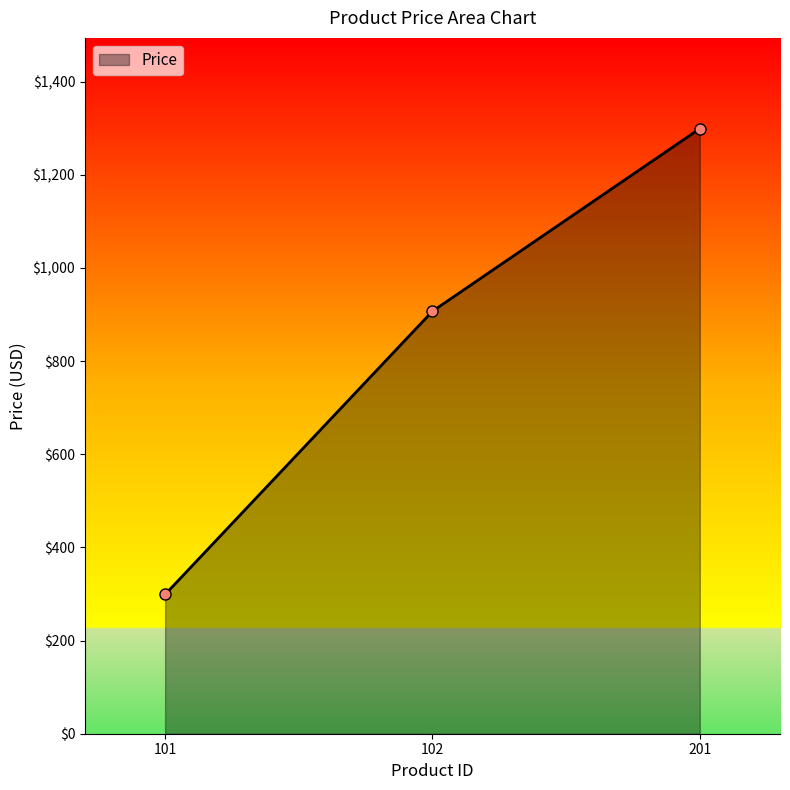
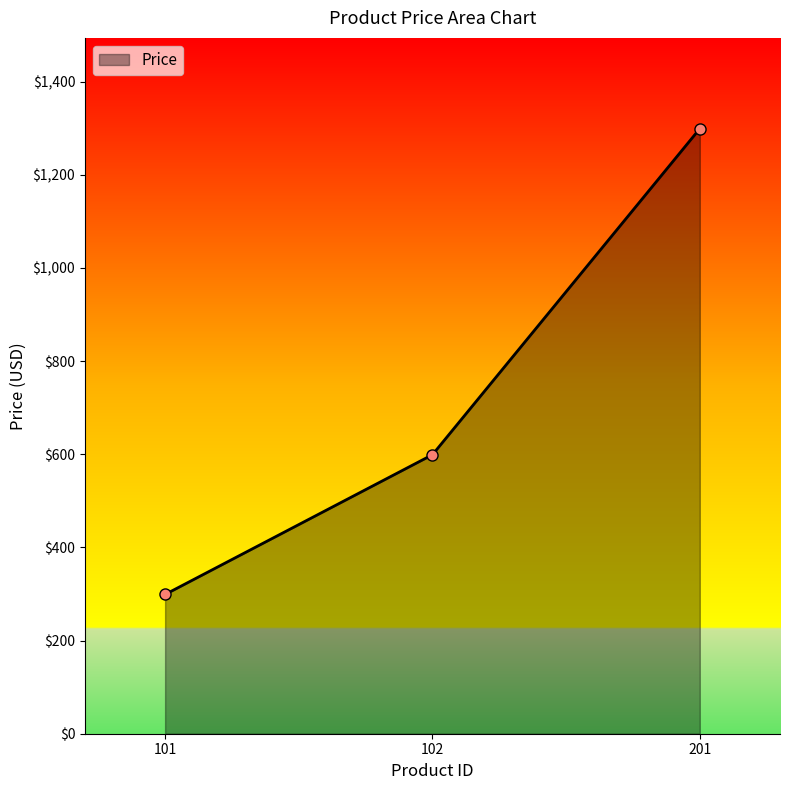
  {
    "101": "$300",
-   "102": "$910",
+   "102": "$600",
    "201": "$1,300"
  }
